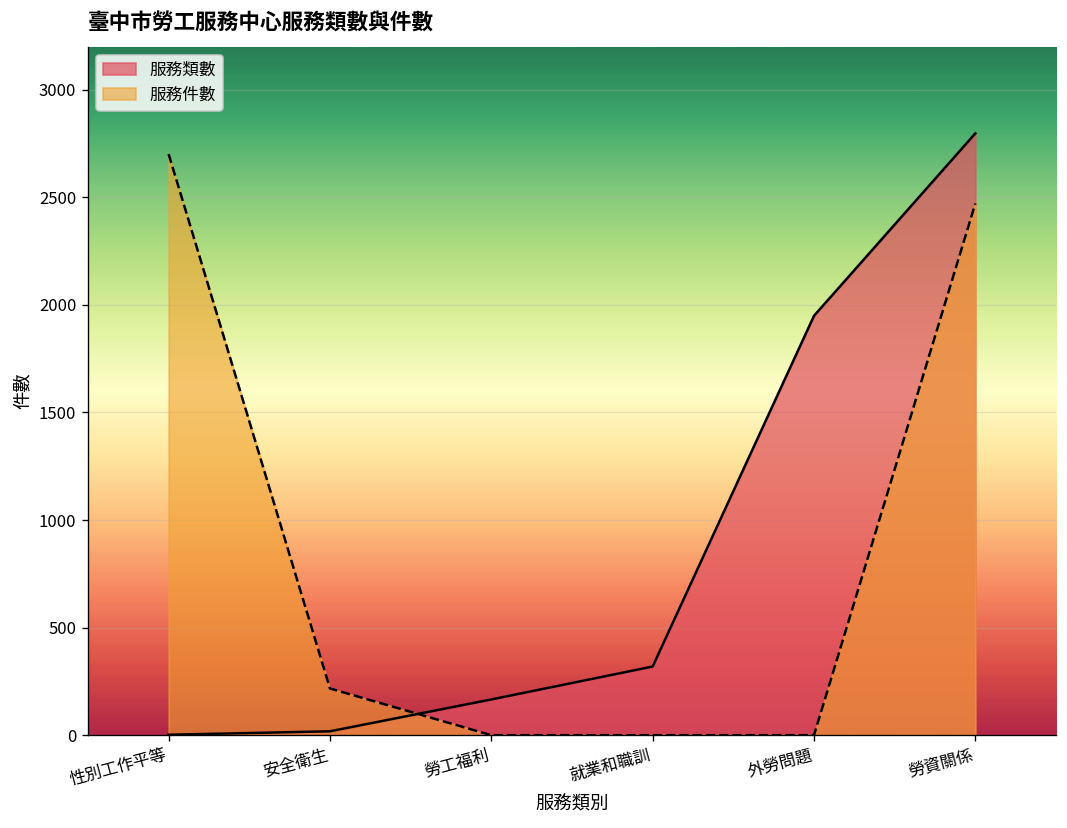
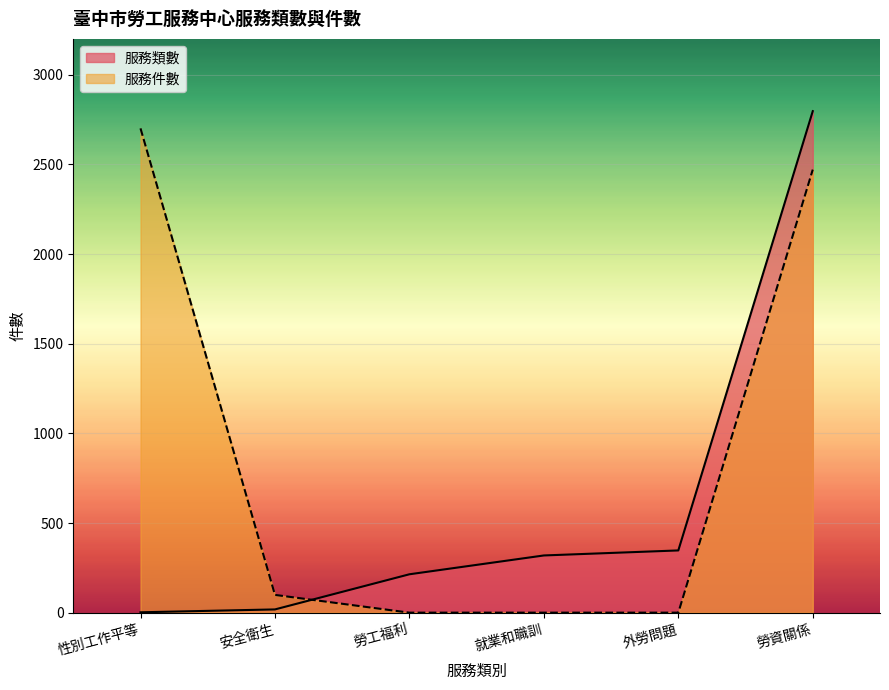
  {
    "服務類數": {
      "性別工作平等": 0,
      "安全衛生": 20,
-     "勞工福利": 170,
+     "勞工福利": 210,
      "就業和職訓": 320,
-     "外勞問題": 1950,
+     "外勞問題": 350,
      "勞資關係": 2800
    },
    "服務件數": {
      "性別工作平等": 2700,
-     "安全衛生": 220,
+     "安全衛生": 100,
      "勞工福利": 0,
      "就業和職訓": 0,
      "外勞問題": 0,
      "勞資關係": 2470
    }
  }
